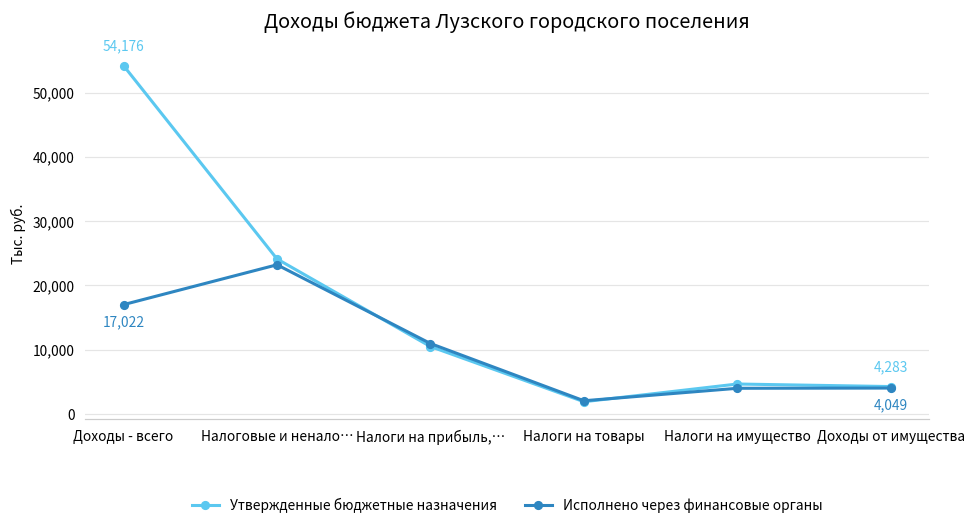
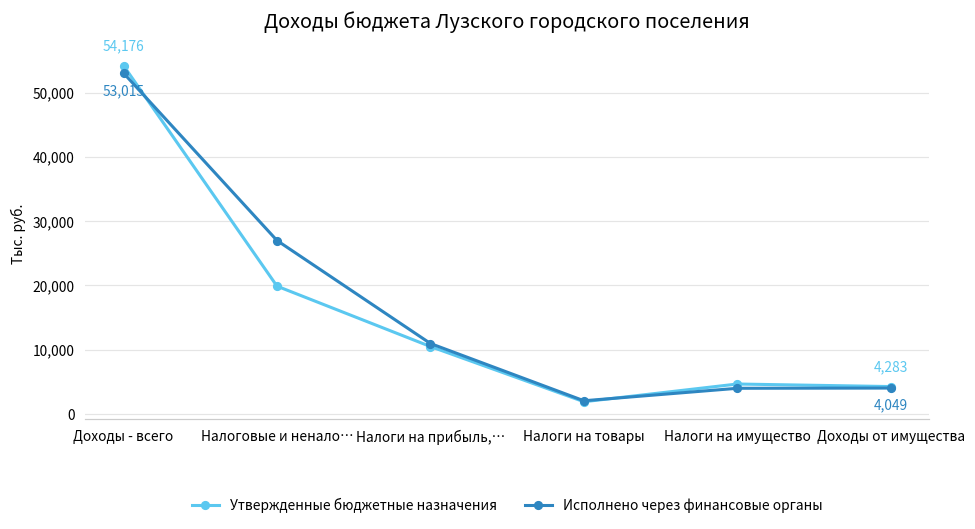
  {
    "Утвержденные бюджетные назначения": {
-     "Налоговые и ненало…": "24,000",
+     "Налоговые и ненало…": "20,000",
      "Налоги на прибыль,…": "11,000",
      "Налоги на имущество": "5,000"
    },
    "Исполнено через финансовые органы": {
-     "Доходы - всего": "17,022",
-     "Налоговые и ненало…": "23,000"
+     "Доходы - всего": "53,015",
+     "Налоговые и ненало…": "27,000"
    }
  }
